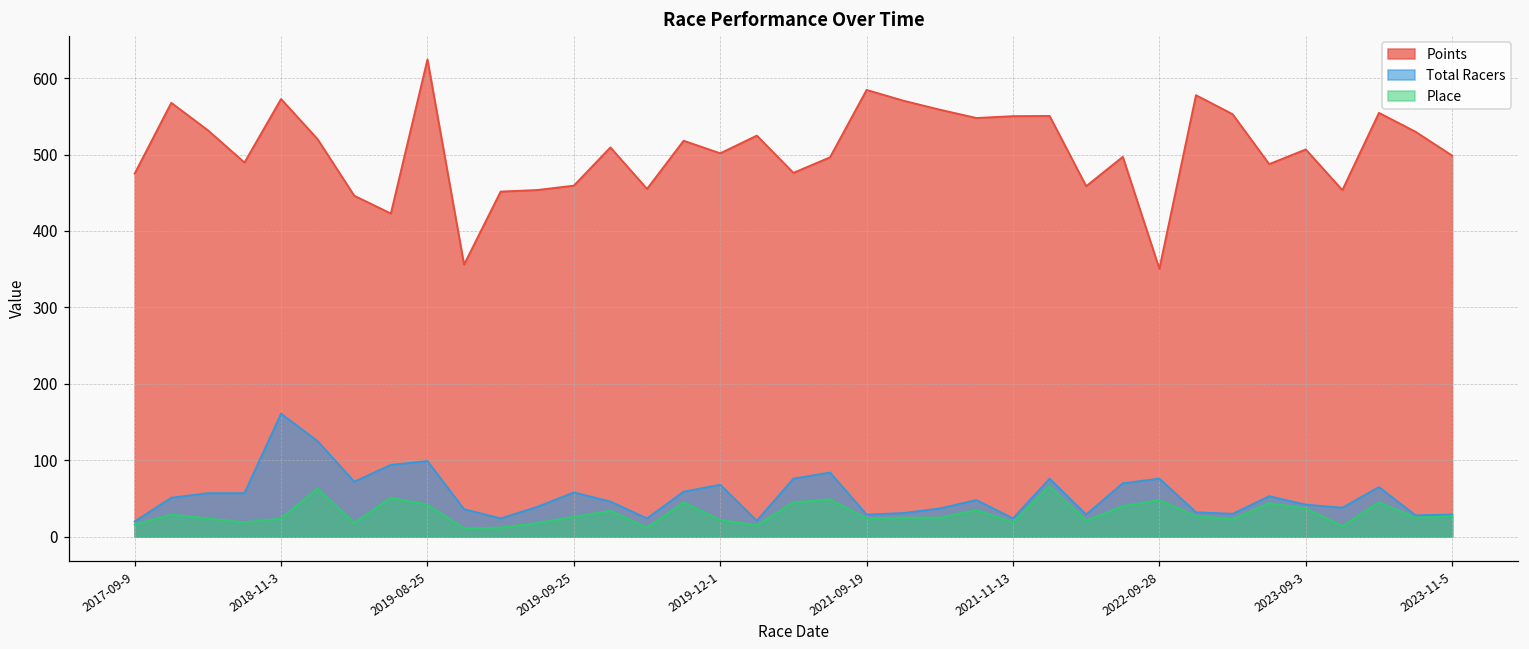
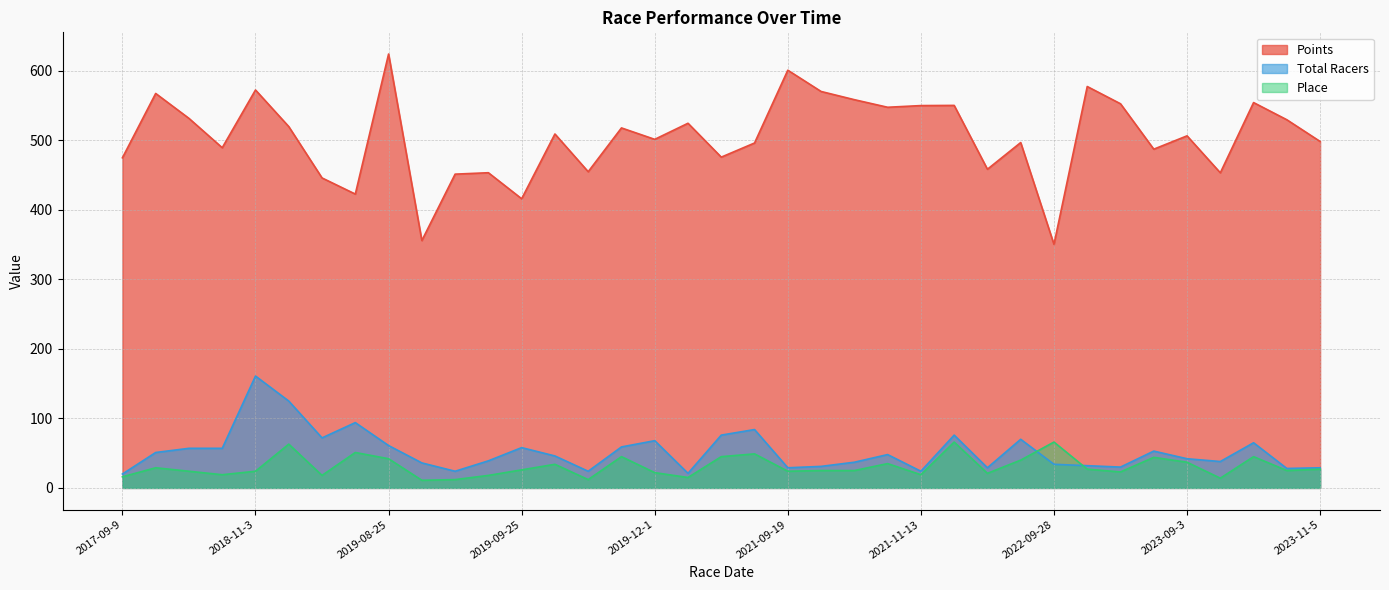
  {
    "Points": {
      "2017-09-9": 480,
      "2018-11-3": 570,
      "2019-08-25": 620,
-     "2019-09-25": 460,
+     "2019-09-25": 420,
      "2019-12-1": 500,
-     "2021-09-19": 580,
+     "2021-09-19": 600,
      "2021-11-13": 550,
      "2022-09-28": 350,
      "2023-09-3": 510,
      "2023-11-5": 500
    },
    "Total Racers": {
      "2017-09-9": 20,
      "2018-11-3": 160,
-     "2019-08-25": 100,
+     "2019-08-25": 60,
      "2019-09-25": 60,
      "2019-12-1": 70,
      "2021-09-19": 30,
      "2021-11-13": 20,
-     "2022-09-28": 80,
+     "2022-09-28": 30,
      "2023-09-3": 40
    },
    "Place": {
      "2017-09-9": 20,
      "2018-11-3": 20,
      "2019-08-25": 40,
      "2019-09-25": 30,
      "2019-12-1": 20,
      "2021-09-19": 20,
      "2021-11-13": 20,
-     "2022-09-28": 50,
+     "2022-09-28": 70,
      "2023-09-3": 40
    }
  }
